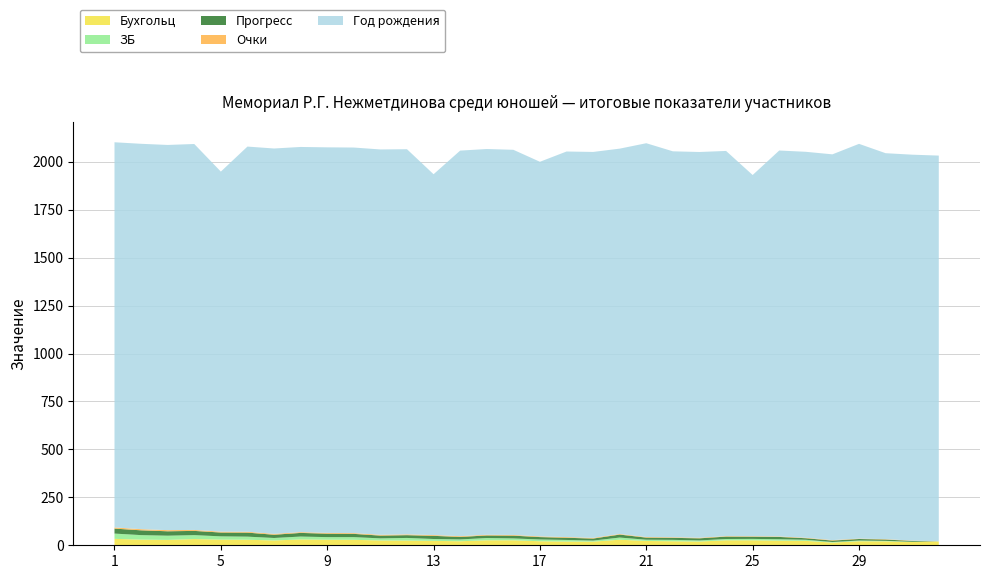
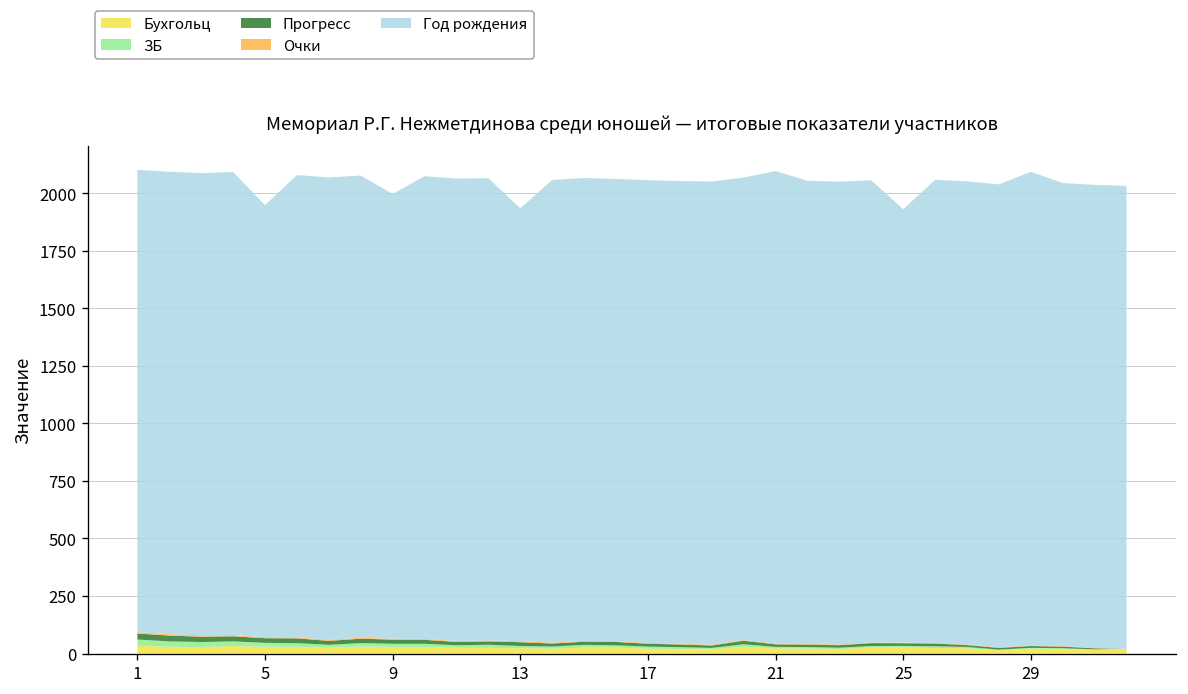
  {
    "ЗБ": {
      "1": 30,
      "5": 20
    },
    "Год рождения": {
      "1": 2010,
      "5": 1880,
-     "9": 2010,
+     "9": 1930,
      "13": 1880,
-     "17": 1950,
+     "17": 2010,
      "21": 2050,
      "25": 1880,
      "29": 2060
    }
  }
